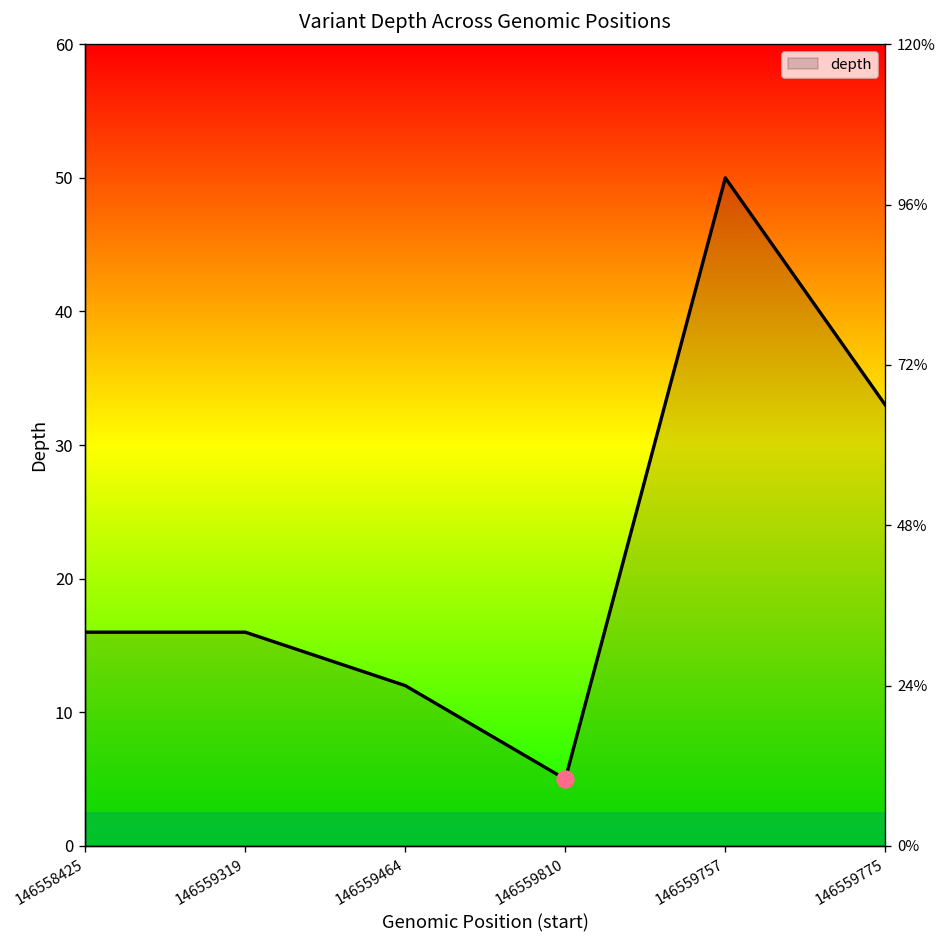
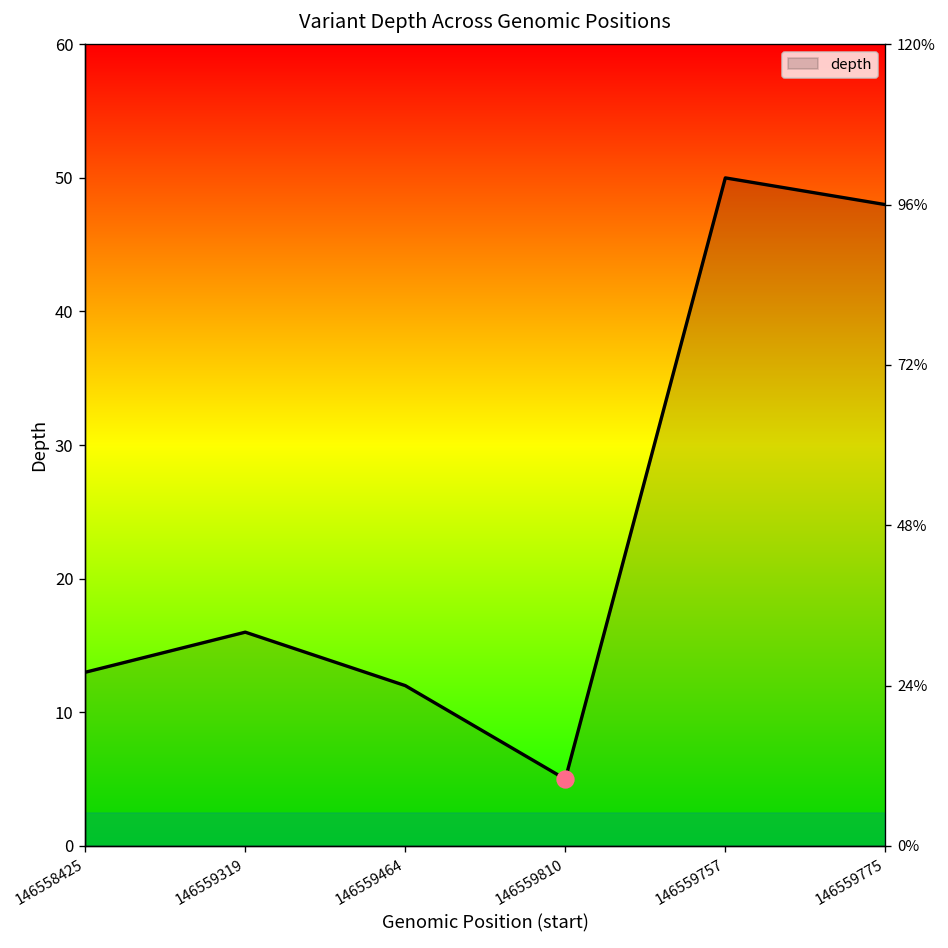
  {
    "depth": {
-     "146558425": 16,
+     "146558425": 13,
      "146559319": 16,
      "146559464": 12,
      "146559757": 50,
-     "146559775": 33
+     "146559775": 48
    }
  }
